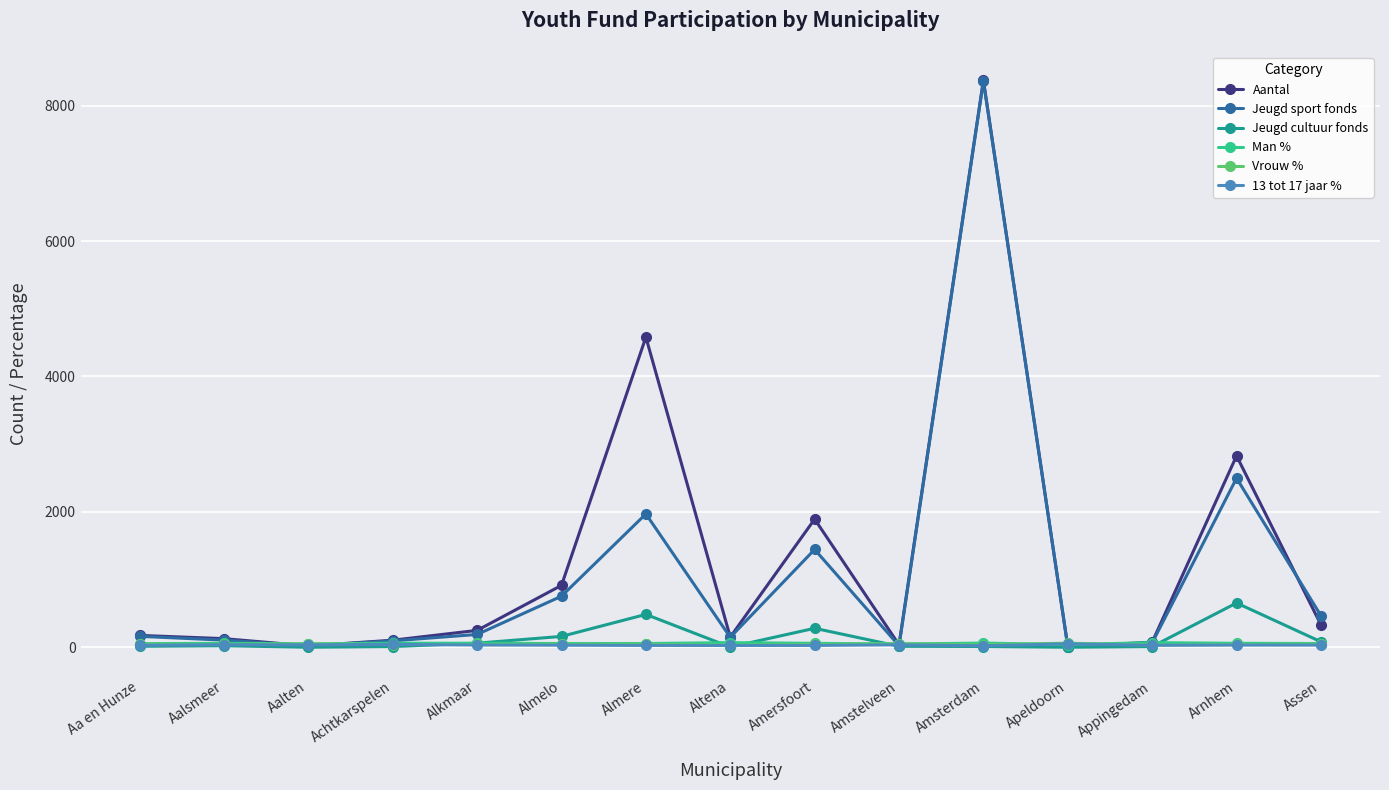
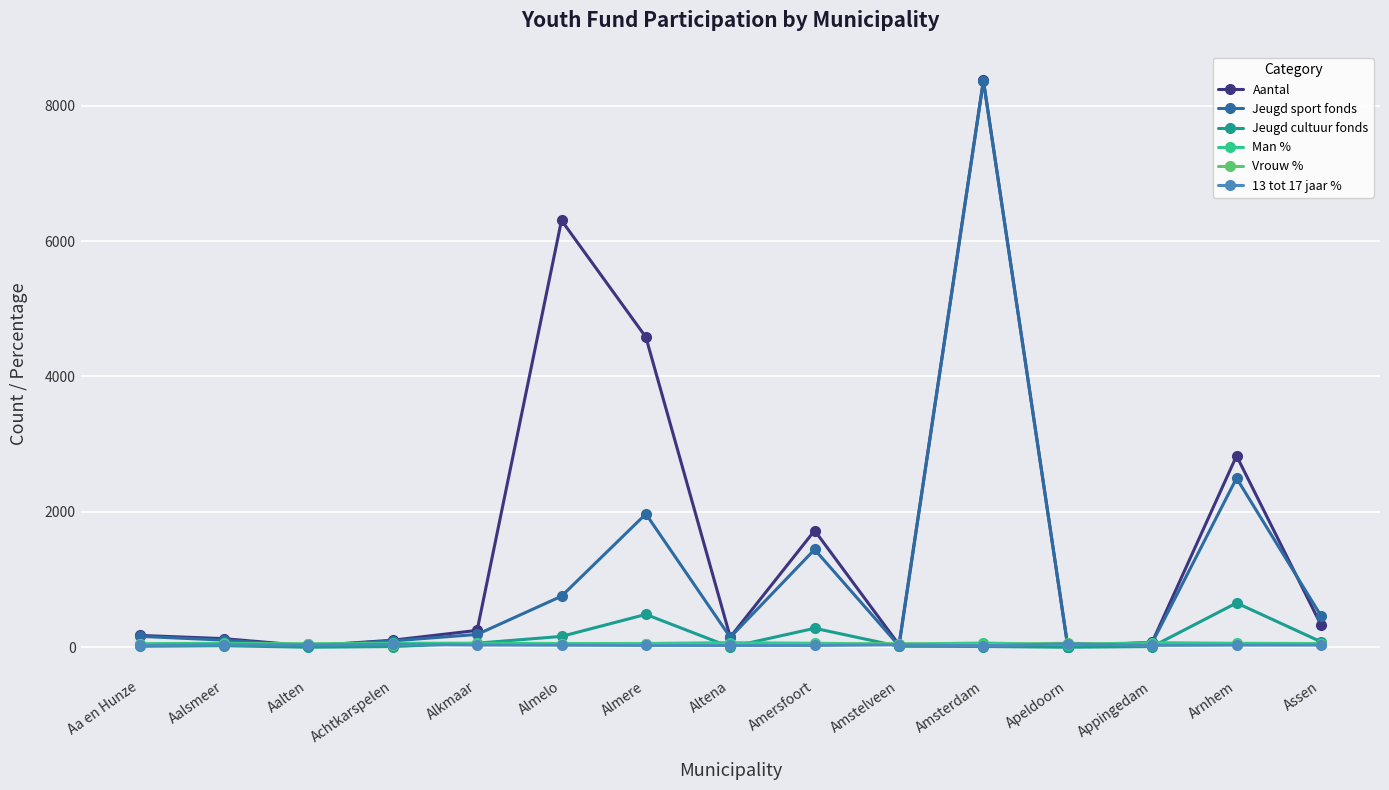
  {
    "Aantal": {
      "Alkmaar": 200,
-     "Almelo": 900,
+     "Almelo": 6300,
      "Almere": 4600,
-     "Amersfoort": 1900,
+     "Amersfoort": 1700,
      "Arnhem": 2800,
      "Assen": 300
    }
  }
